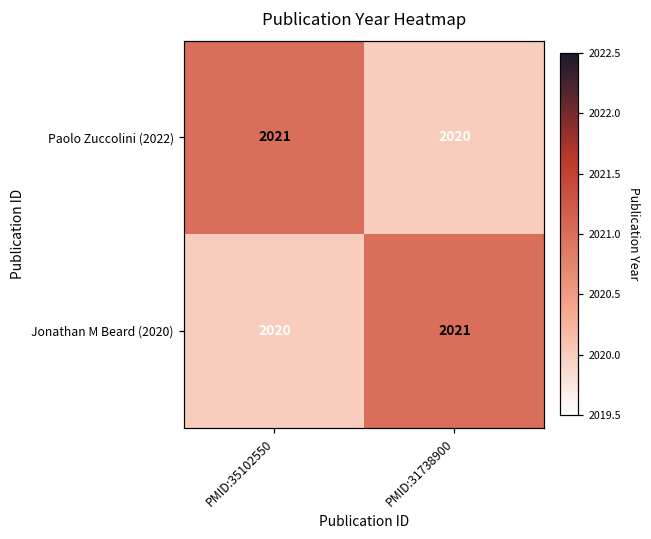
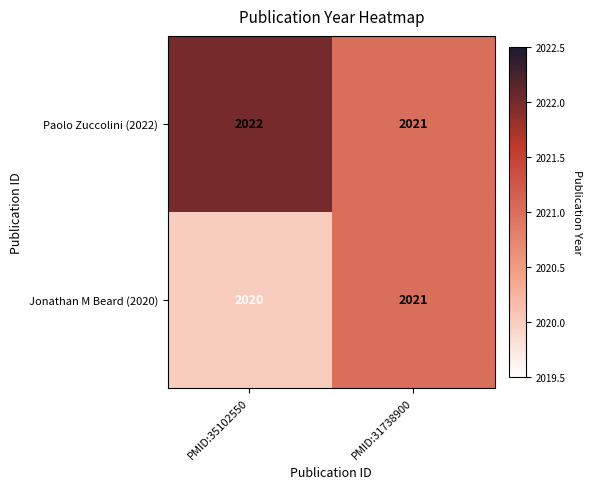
  {
    "Paolo Zuccolini (2022)": {
-     "PMID:35102550": 2021,
-     "PMID:31738900": 2020
+     "PMID:35102550": 2022,
+     "PMID:31738900": 2021
    },
    "Jonathan M Beard (2020)": {
      "PMID:35102550": 2020,
      "PMID:31738900": 2021
    }
  }
